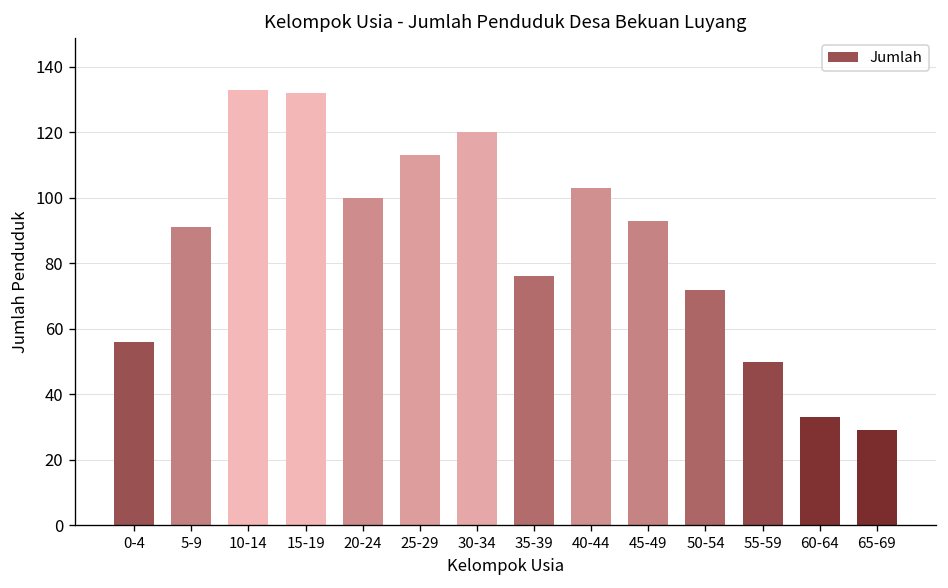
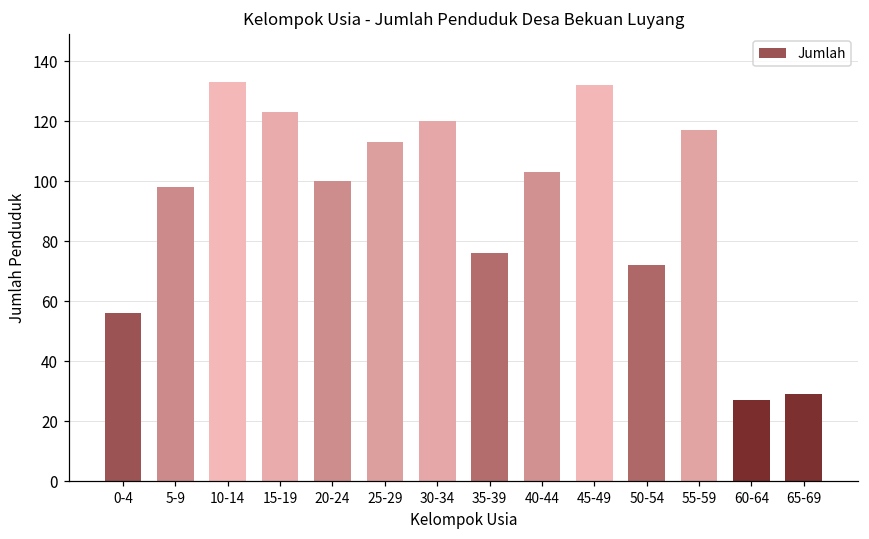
  {
    "0-4": 56,
-   "5-9": 91,
+   "5-9": 98,
    "10-14": 133,
-   "15-19": 132,
+   "15-19": 123,
    "20-24": 100,
    "25-29": 113,
    "30-34": 120,
    "35-39": 76,
    "40-44": 103,
-   "45-49": 93,
+   "45-49": 132,
    "50-54": 72,
-   "55-59": 50,
-   "60-64": 33,
+   "55-59": 117,
+   "60-64": 27,
    "65-69": 29
  }
